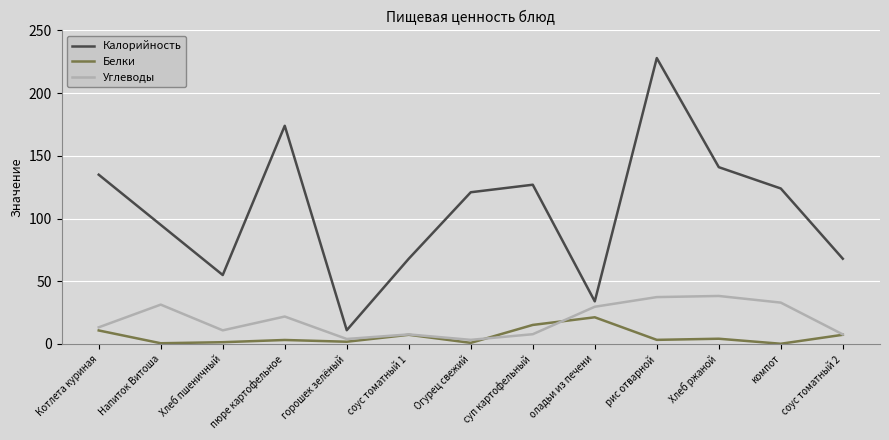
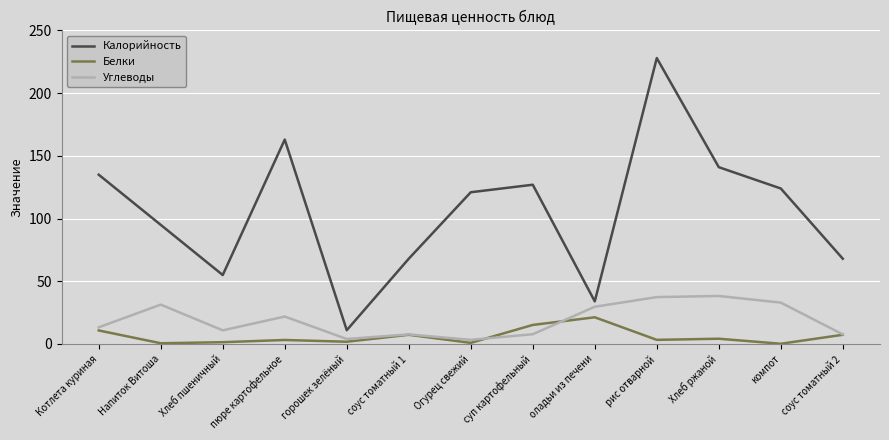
  {
    "Калорийность": {
      "Котлета куриная": 135,
      "Напиток Витоша": 95,
      "Хлеб пшеничный": 55,
-     "пюре картофельное": 174,
+     "пюре картофельное": 163,
      "горошек зелёный": 11,
      "соус томатный 1": 68,
      "Огурец свежий": 121,
      "суп картофельный": 127,
      "оладьи из печени": 34,
      "рис отварной": 228,
      "Хлеб ржаной": 141,
      "компот": 124,
      "соус томатный 2": 68
    },
    "Белки": {
      "Котлета куриная": 11,
      "Напиток Витоша": 1,
      "Хлеб пшеничный": 1,
      "пюре картофельное": 3,
      "горошек зелёный": 2,
      "Огурец свежий": 1,
      "суп картофельный": 15,
      "оладьи из печени": 21,
      "рис отварной": 3,
      "Хлеб ржаной": 4,
      "компот": 0
    },
    "Углеводы": {
      "Котлета куриная": 13,
      "Напиток Витоша": 31,
      "Хлеб пшеничный": 11,
      "пюре картофельное": 22,
      "горошек зелёный": 4,
      "Огурец свежий": 3,
      "суп картофельный": 8,
      "оладьи из печени": 30,
      "рис отварной": 37,
      "Хлеб ржаной": 38,
      "компот": 33
    }
  }
